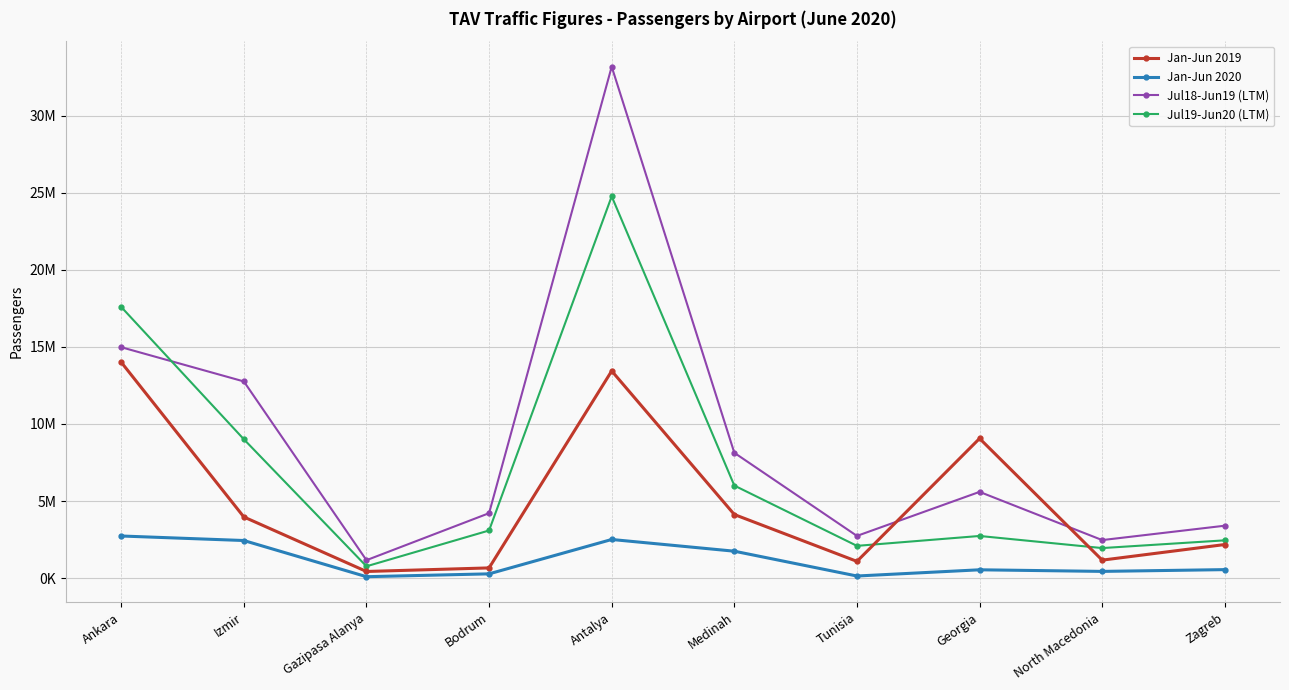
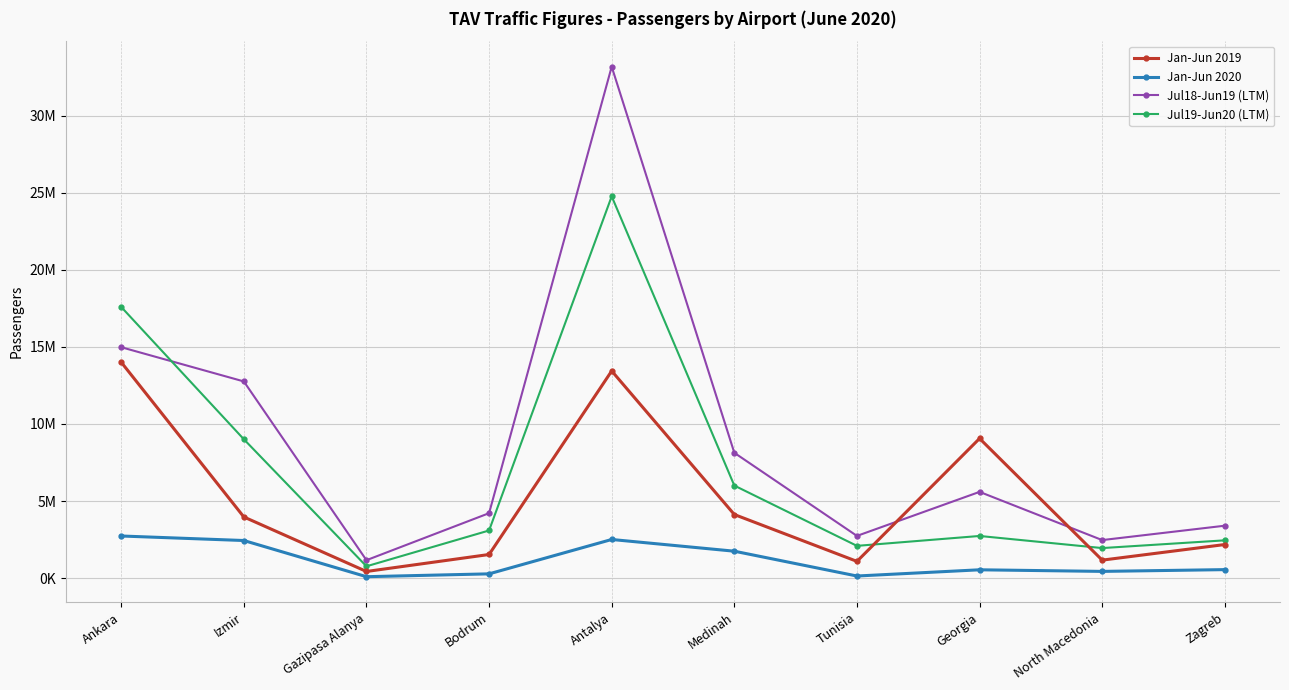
  {
    "Jan-Jun 2019": {
      "Ankara": 14000000,
      "Izmir": 4000000,
      "Gazipasa Alanya": 400000,
-     "Bodrum": 700000,
+     "Bodrum": 1500000,
      "Antalya": 13400000,
      "Medinah": 4100000,
      "Tunisia": 1100000,
      "Georgia": 9100000,
      "North Macedonia": 1200000,
      "Zagreb": 2200000
    },
    "Jan-Jun 2020": {
      "Ankara": 2700000,
      "Izmir": 2400000,
      "Gazipasa Alanya": 100000,
      "Bodrum": 300000,
      "Antalya": 2500000,
      "Medinah": 1700000,
      "Tunisia": 100000,
      "Georgia": 500000,
      "North Macedonia": 400000,
      "Zagreb": 500000
    },
    "Jul18-Jun19 (LTM)": {
      "Ankara": 15000000,
      "Izmir": 12800000,
      "Gazipasa Alanya": 1200000,
      "Bodrum": 4200000,
      "Antalya": 33200000,
      "Medinah": 8100000,
      "Tunisia": 2700000,
      "Georgia": 5600000,
      "North Macedonia": 2500000,
      "Zagreb": 3400000
    },
    "Jul19-Jun20 (LTM)": {
      "Ankara": 17600000,
      "Izmir": 9000000,
      "Gazipasa Alanya": 800000,
      "Bodrum": 3100000,
      "Antalya": 24800000,
      "Medinah": 6000000,
      "Tunisia": 2100000,
      "Georgia": 2700000,
      "North Macedonia": 1900000,
      "Zagreb": 2400000
    }
  }
